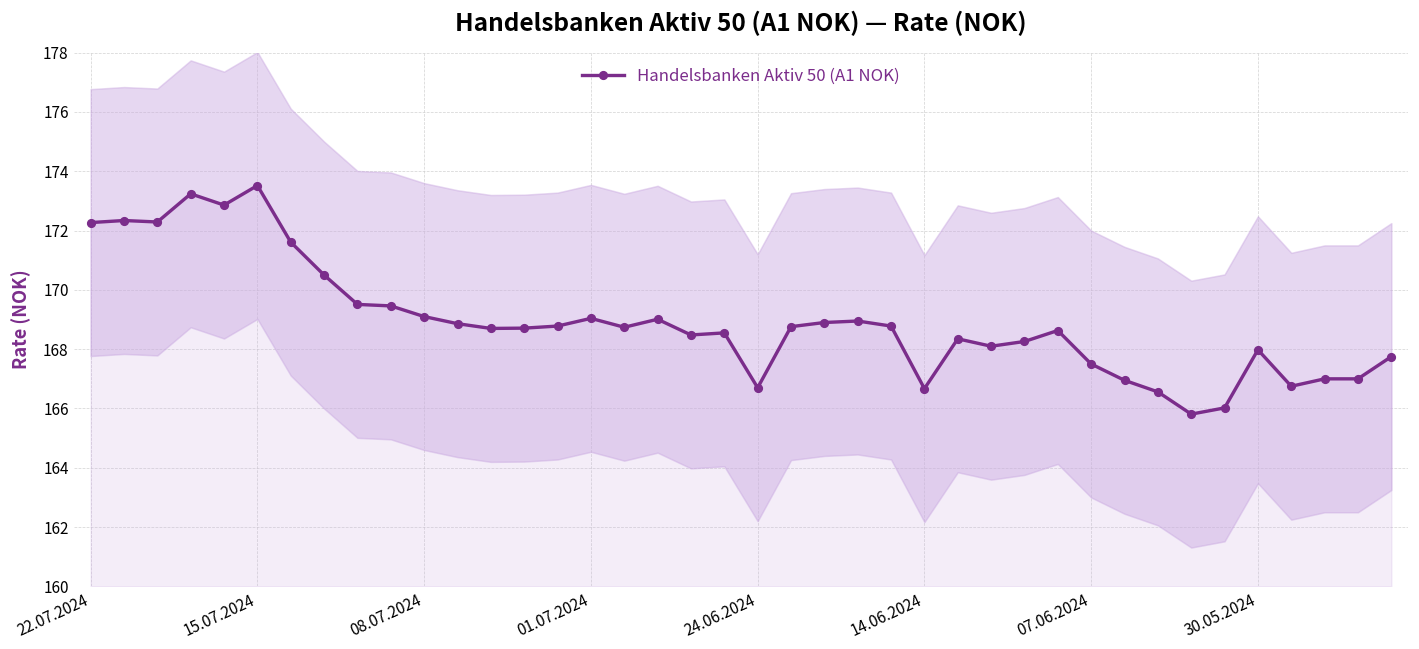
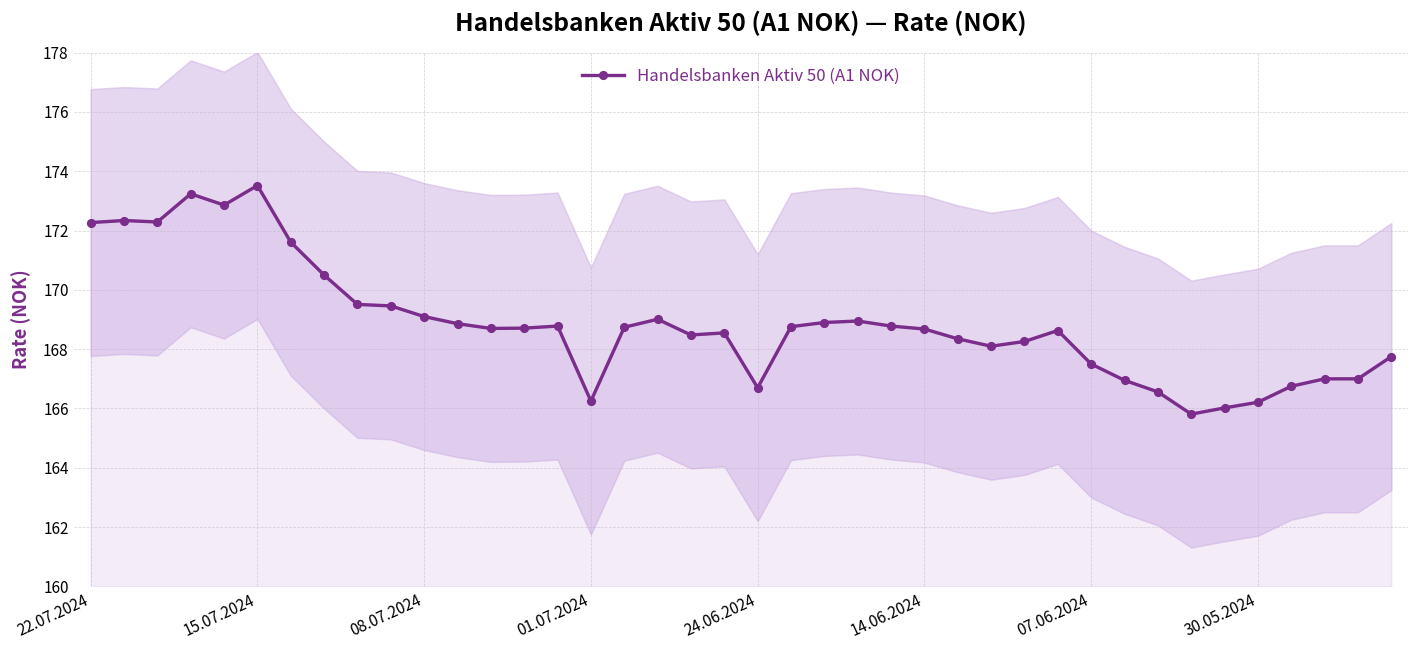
  {
    "Handelsbanken Aktiv 50 (A1 NOK)": {
      "22.07.2024": 172.3,
      "15.07.2024": 173.5,
      "08.07.2024": 169.1,
-     "01.07.2024": 169.0,
+     "01.07.2024": 166.3,
      "24.06.2024": 166.7,
-     "14.06.2024": 166.7,
+     "14.06.2024": 168.7,
      "07.06.2024": 167.5,
-     "30.05.2024": 168.0
+     "30.05.2024": 166.2
    }
  }
